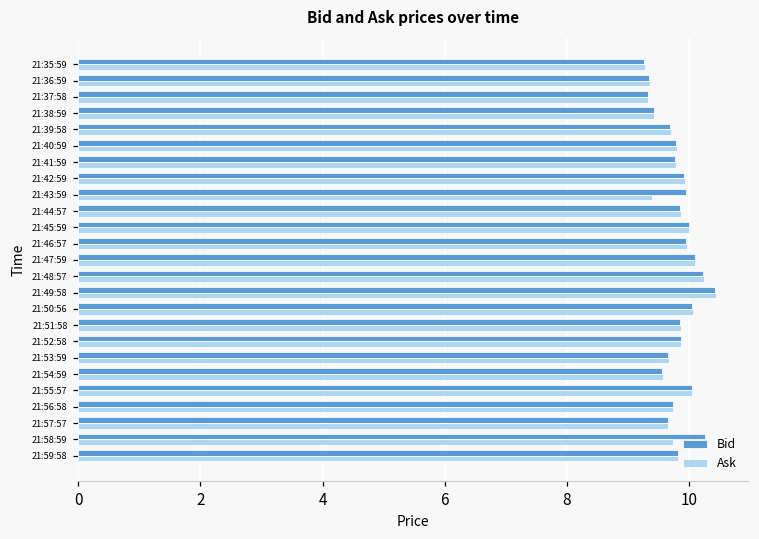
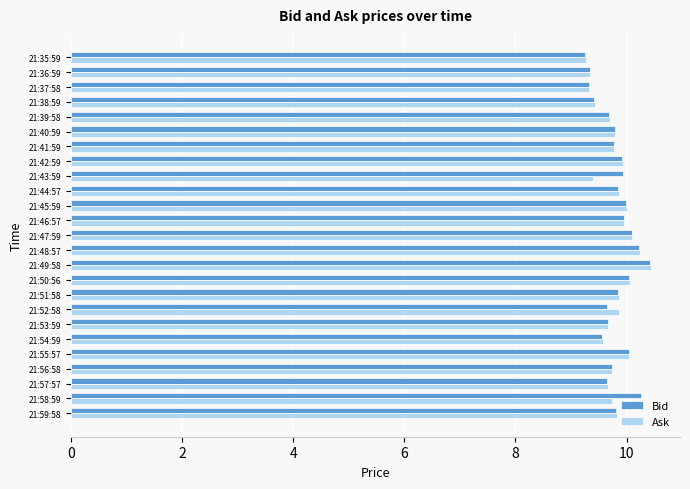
  {
    "Bid": {
      "21:35:59": 9.3,
      "21:36:59": 9.3,
      "21:37:58": 9.3,
      "21:38:59": 9.4,
      "21:39:58": 9.7,
      "21:40:59": 9.8,
      "21:41:59": 9.8,
      "21:42:59": 9.9,
      "21:43:59": 9.9,
      "21:44:57": 9.9,
      "21:45:59": 10.0,
      "21:46:57": 10.0,
      "21:47:59": 10.1,
      "21:48:57": 10.2,
      "21:49:58": 10.4,
      "21:50:56": 10.1,
      "21:51:58": 9.9,
-     "21:52:58": 9.9,
+     "21:52:58": 9.6,
      "21:53:59": 9.7,
      "21:54:59": 9.6,
      "21:55:57": 10.0,
      "21:56:58": 9.7,
      "21:57:57": 9.7,
      "21:58:59": 10.3,
      "21:59:58": 9.8
    },
    "Ask": {
      "21:35:59": 9.3,
      "21:36:59": 9.4,
      "21:37:58": 9.3,
      "21:38:59": 9.4,
      "21:39:58": 9.7,
      "21:40:59": 9.8,
      "21:41:59": 9.8,
      "21:42:59": 9.9,
      "21:43:59": 9.4,
      "21:44:57": 9.9,
      "21:45:59": 10.0,
      "21:46:57": 10.0,
      "21:47:59": 10.1,
      "21:48:57": 10.2,
      "21:49:58": 10.4,
      "21:50:56": 10.1,
      "21:51:58": 9.9,
      "21:52:58": 9.9,
      "21:53:59": 9.7,
      "21:54:59": 9.6,
      "21:55:57": 10.1,
      "21:56:58": 9.7,
      "21:57:57": 9.7,
      "21:58:59": 9.7,
      "21:59:58": 9.8
    }
  }
